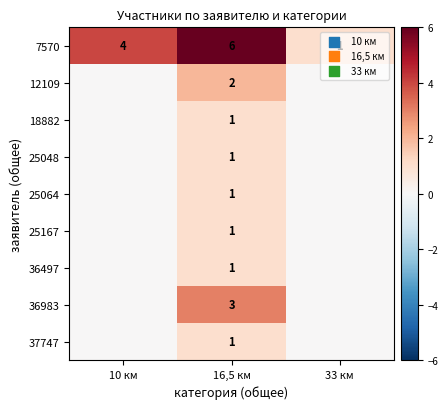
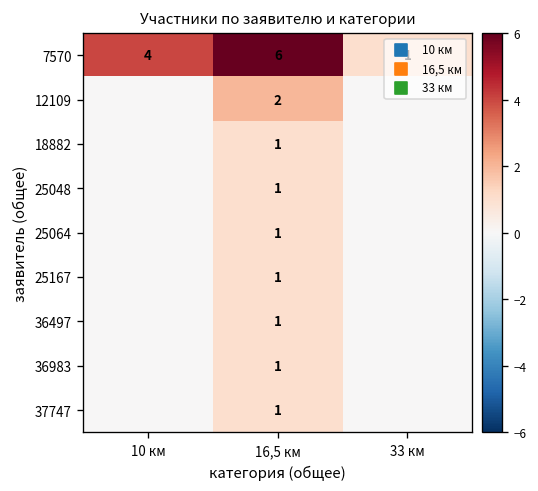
  {
    "7570": {
      "10 км": 4,
      "16,5 км": 6
    },
    "12109": {
      "16,5 км": 2
    },
    "18882": {
      "16,5 км": 1
    },
    "25048": {
      "16,5 км": 1
    },
    "25064": {
      "16,5 км": 1
    },
    "25167": {
      "16,5 км": 1
    },
    "36497": {
      "16,5 км": 1
    },
    "36983": {
-     "16,5 км": 3
+     "16,5 км": 1
    },
    "37747": {
      "16,5 км": 1
    }
  }
